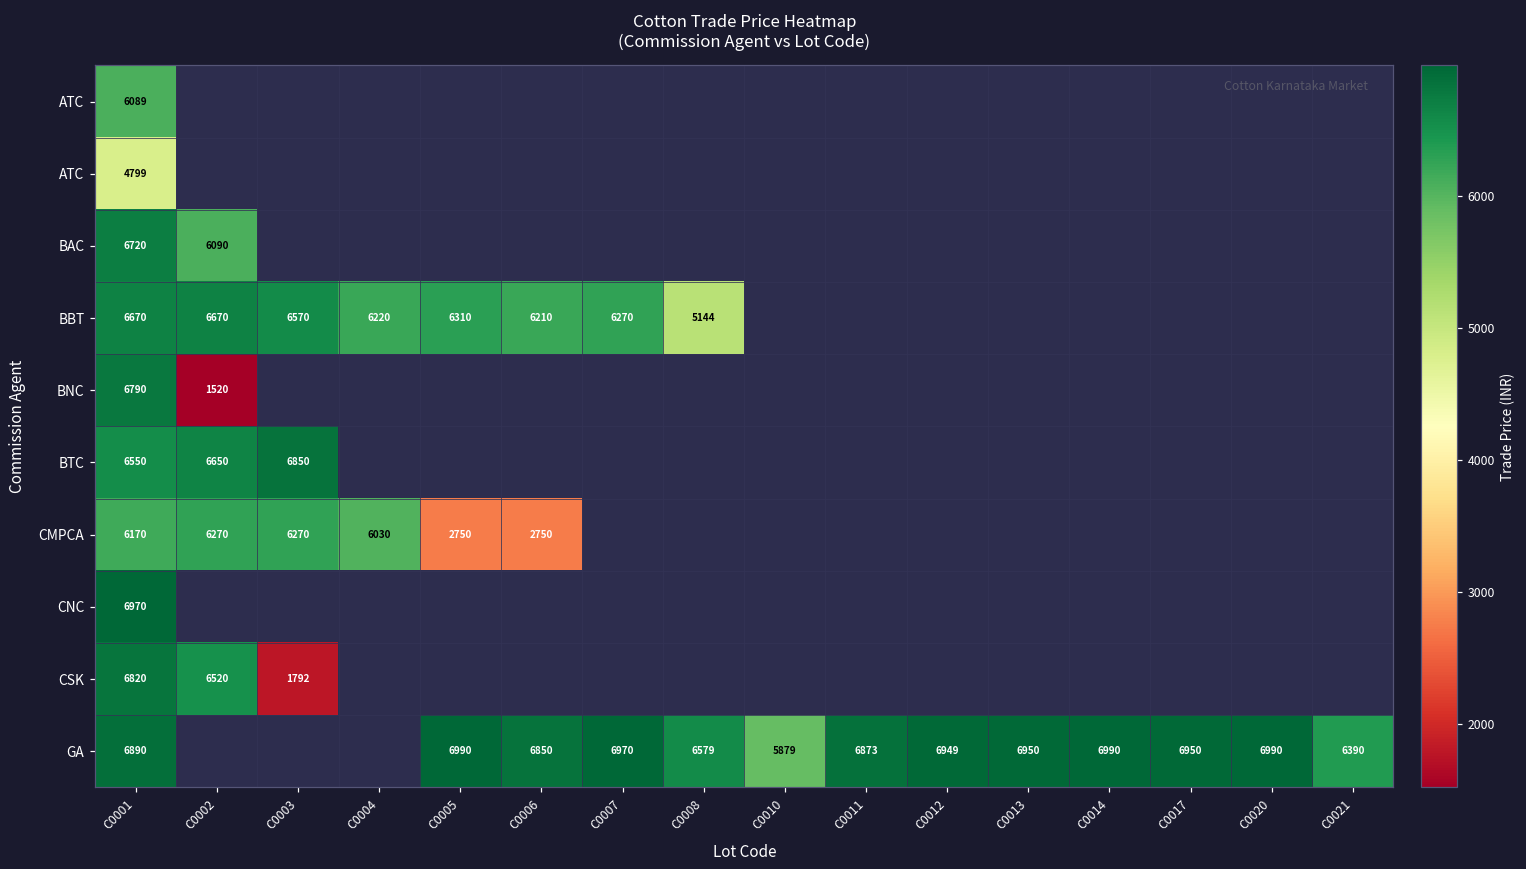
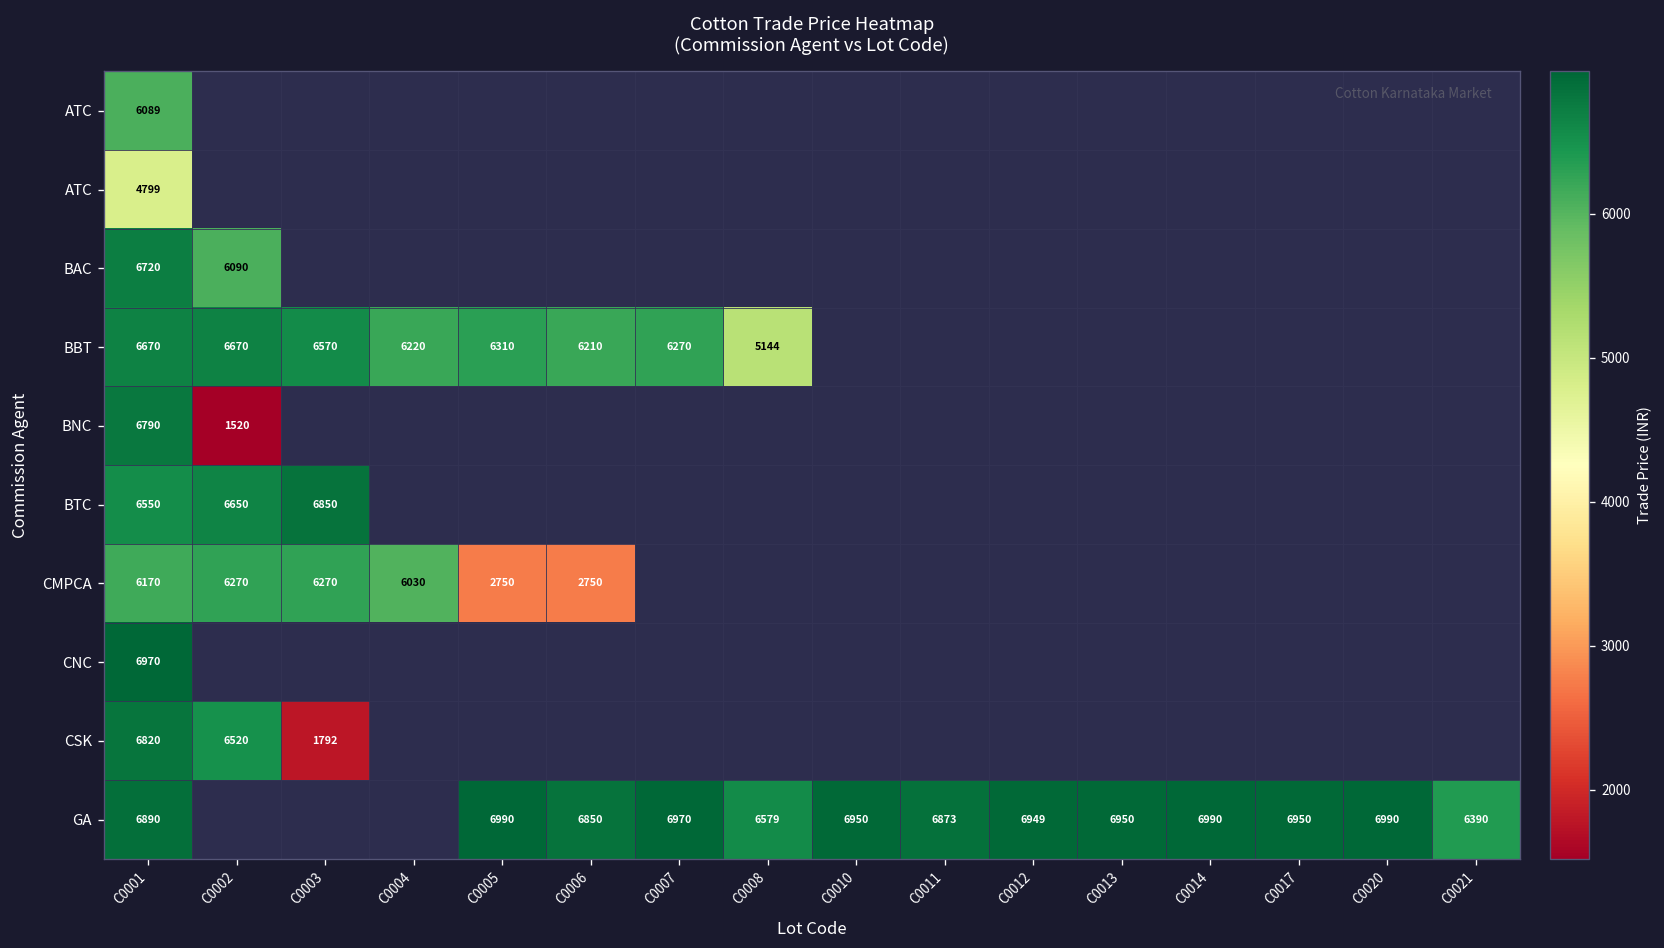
  {
    "BAC": {
      "C0001": 6720,
      "C0002": 6090
    },
    "BBT": {
      "C0001": 6670,
      "C0002": 6670,
      "C0003": 6570,
      "C0004": 6220,
      "C0005": 6310,
      "C0006": 6210,
      "C0007": 6270,
      "C0008": 5144
    },
    "BNC": {
      "C0001": 6790,
      "C0002": 1520
    },
    "BTC": {
      "C0001": 6550,
      "C0002": 6650,
      "C0003": 6850
    },
    "CMPCA": {
      "C0001": 6170,
      "C0002": 6270,
      "C0003": 6270,
      "C0004": 6030,
      "C0005": 2750,
      "C0006": 2750
    },
    "CNC": {
      "C0001": 6970
    },
    "CSK": {
      "C0001": 6820,
      "C0002": 6520,
      "C0003": 1792
    },
    "GA": {
      "C0001": 6890,
      "C0005": 6990,
      "C0006": 6850,
      "C0007": 6970,
      "C0008": 6579,
-     "C0010": 5879,
+     "C0010": 6950,
      "C0011": 6873,
      "C0012": 6949,
      "C0013": 6950,
      "C0014": 6990,
      "C0017": 6950,
      "C0020": 6990,
      "C0021": 6390
    }
  }
